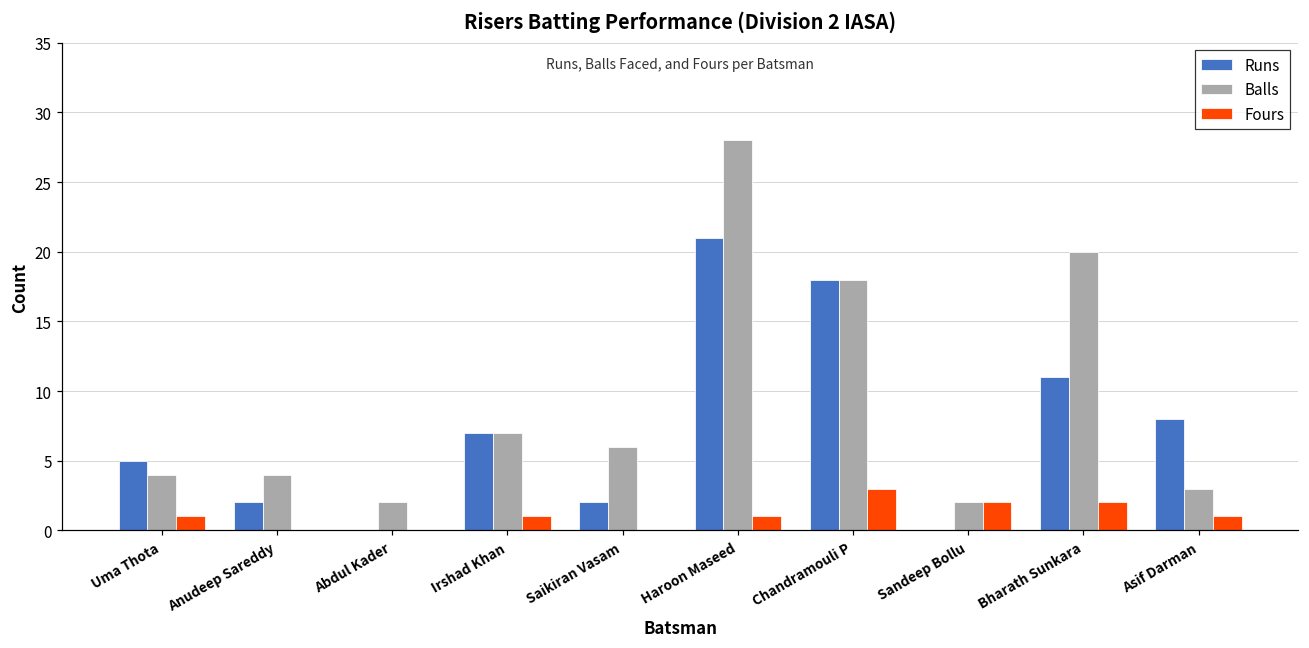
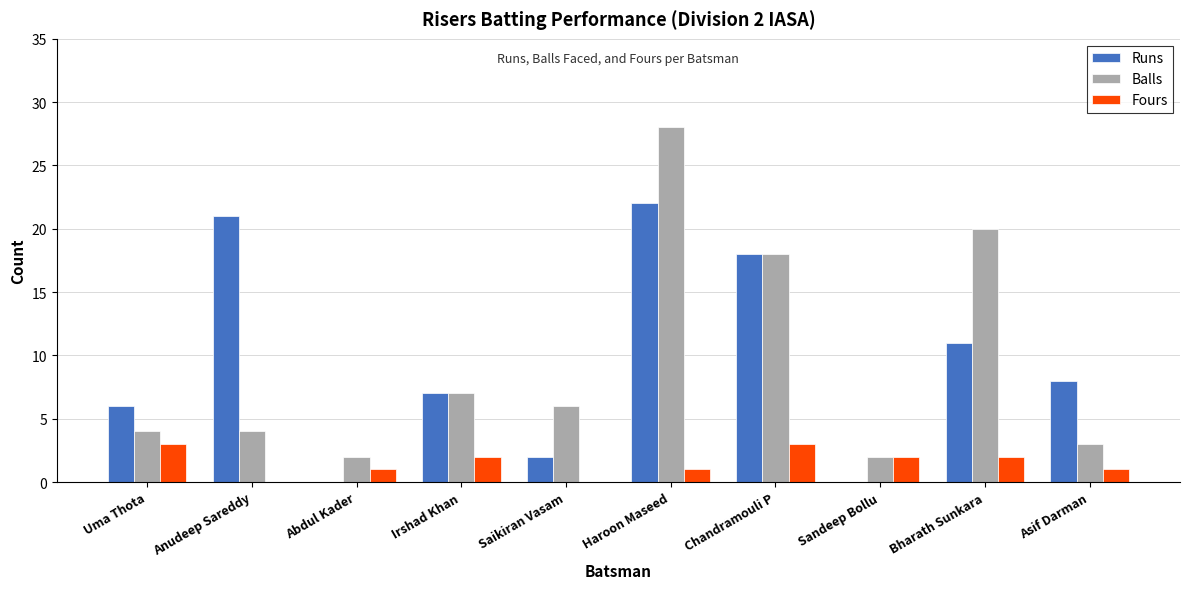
  {
    "Runs": {
-     "Uma Thota": 5,
-     "Anudeep Sareddy": 2,
+     "Uma Thota": 6,
+     "Anudeep Sareddy": 21,
      "Abdul Kader": 0,
      "Irshad Khan": 7,
      "Saikiran Vasam": 2,
-     "Haroon Maseed": 21,
+     "Haroon Maseed": 22,
      "Chandramouli P": 18,
      "Sandeep Bollu": 0,
      "Bharath Sunkara": 11,
      "Asif Darman": 8
    },
    "Balls": {
      "Uma Thota": 4,
      "Anudeep Sareddy": 4,
      "Abdul Kader": 2,
      "Irshad Khan": 7,
      "Saikiran Vasam": 6,
      "Haroon Maseed": 28,
      "Chandramouli P": 18,
      "Sandeep Bollu": 2,
      "Bharath Sunkara": 20,
      "Asif Darman": 3
    },
    "Fours": {
-     "Uma Thota": 1,
+     "Uma Thota": 3,
      "Anudeep Sareddy": 0,
-     "Abdul Kader": 0,
-     "Irshad Khan": 1,
+     "Abdul Kader": 1,
+     "Irshad Khan": 2,
      "Saikiran Vasam": 0,
      "Haroon Maseed": 1,
      "Chandramouli P": 3,
      "Sandeep Bollu": 2,
      "Bharath Sunkara": 2,
      "Asif Darman": 1
    }
  }
